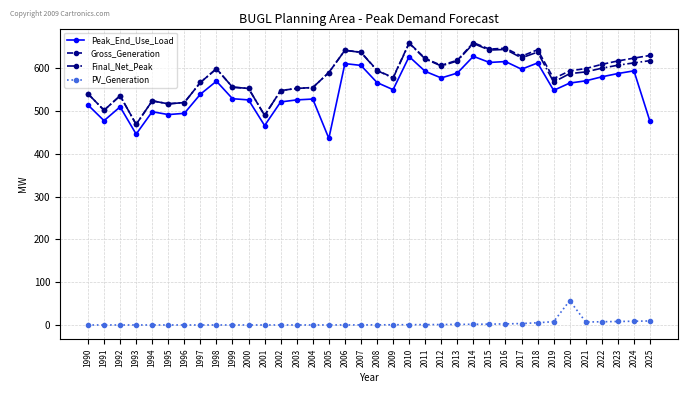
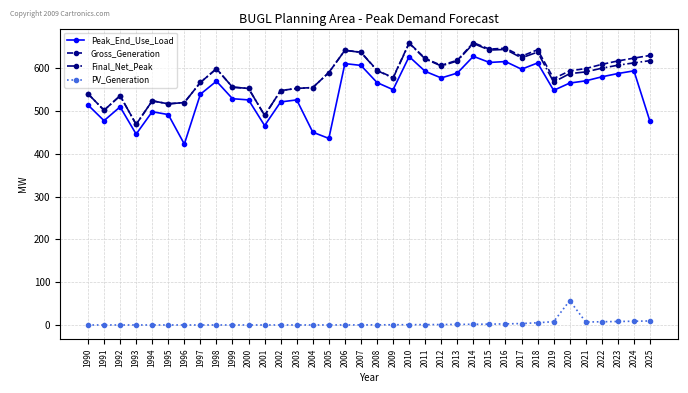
  {
    "Peak_End_Use_Load": {
      "1990": 510,
      "1991": 480,
      "1992": 510,
      "1993": 450,
      "1994": 500,
      "1995": 490,
-     "1996": 490,
+     "1996": 420,
      "1997": 540,
      "1998": 570,
      "1999": 530,
      "2000": 530,
      "2001": 470,
      "2002": 520,
      "2003": 530,
-     "2004": 530,
+     "2004": 450,
      "2005": 440,
      "2006": 610,
      "2007": 610,
      "2008": 570,
      "2009": 550,
      "2010": 630,
      "2011": 590,
      "2012": 580,
      "2013": 590,
      "2014": 630,
      "2015": 610,
      "2016": 620,
      "2017": 600,
      "2018": 610,
      "2019": 550,
      "2020": 570,
      "2021": 570,
      "2022": 580,
      "2023": 590,
      "2024": 590,
      "2025": 480
    },
    "PV_Generation": {
      "1990": 0,
      "1991": 0,
      "1992": 0,
      "1993": 0,
      "1994": 0,
      "1995": 0,
      "1996": 0,
      "1997": 0,
      "1998": 0,
      "1999": 0,
      "2000": 0,
      "2001": 0,
      "2002": 0,
      "2003": 0,
      "2004": 0,
      "2005": 0,
      "2006": 0,
      "2007": 0,
      "2008": 0,
      "2009": 0,
      "2010": 0,
      "2011": 0,
      "2012": 0,
      "2013": 0,
      "2014": 0,
      "2015": 0,
      "2016": 0,
      "2017": 0,
      "2018": 10,
      "2019": 10,
      "2020": 60,
      "2021": 10,
      "2022": 10,
      "2023": 10,
      "2024": 10,
      "2025": 10
    }
  }
